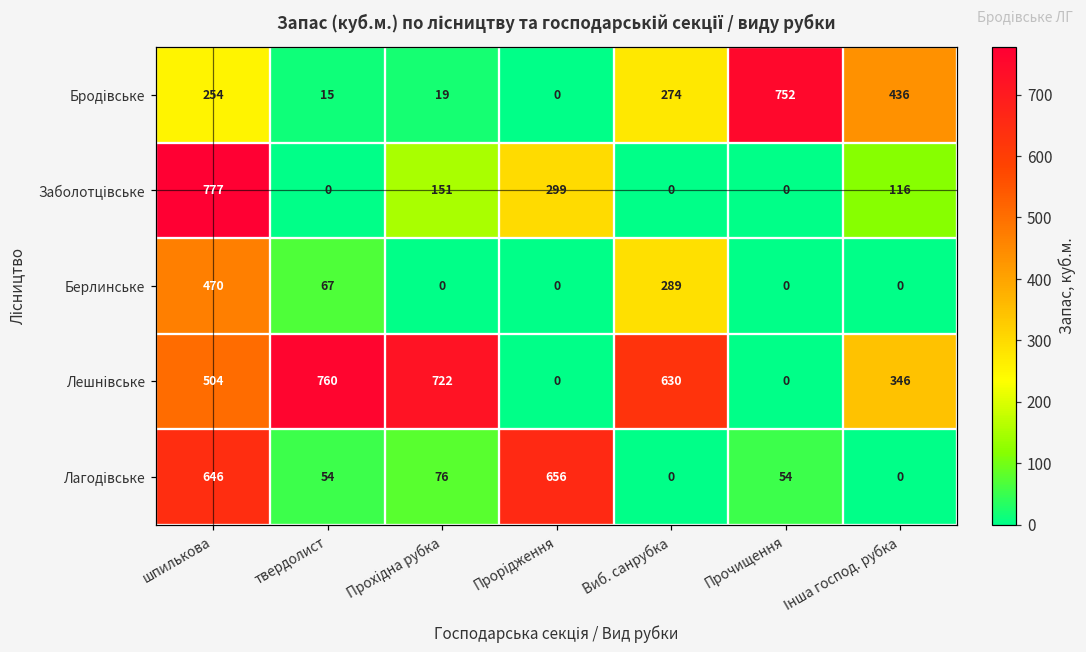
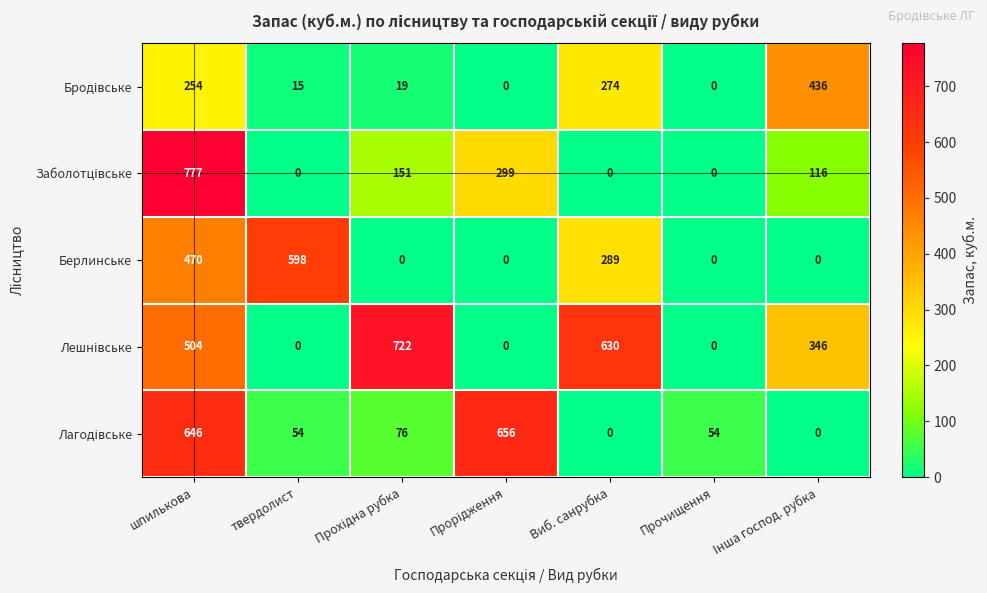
  {
    "Бродівське": {
      "шпилькова": 254,
      "твердолист": 15,
      "Прохідна рубка": 19,
      "Прорідження": 0,
      "Виб. санрубка": 274,
-     "Прочищення": 752,
+     "Прочищення": 0,
      "Інша господ. рубка": 436
    },
    "Заболотцівське": {
      "шпилькова": 777,
      "твердолист": 0,
      "Прохідна рубка": 151,
      "Прорідження": 299,
      "Виб. санрубка": 0,
      "Прочищення": 0,
      "Інша господ. рубка": 116
    },
    "Берлинське": {
      "шпилькова": 470,
-     "твердолист": 67,
+     "твердолист": 598,
      "Прохідна рубка": 0,
      "Прорідження": 0,
      "Виб. санрубка": 289,
      "Прочищення": 0,
      "Інша господ. рубка": 0
    },
    "Лешнівське": {
      "шпилькова": 504,
-     "твердолист": 760,
+     "твердолист": 0,
      "Прохідна рубка": 722,
      "Прорідження": 0,
      "Виб. санрубка": 630,
      "Прочищення": 0,
      "Інша господ. рубка": 346
    },
    "Лагодівське": {
      "шпилькова": 646,
      "твердолист": 54,
      "Прохідна рубка": 76,
      "Прорідження": 656,
      "Виб. санрубка": 0,
      "Прочищення": 54,
      "Інша господ. рубка": 0
    }
  }
